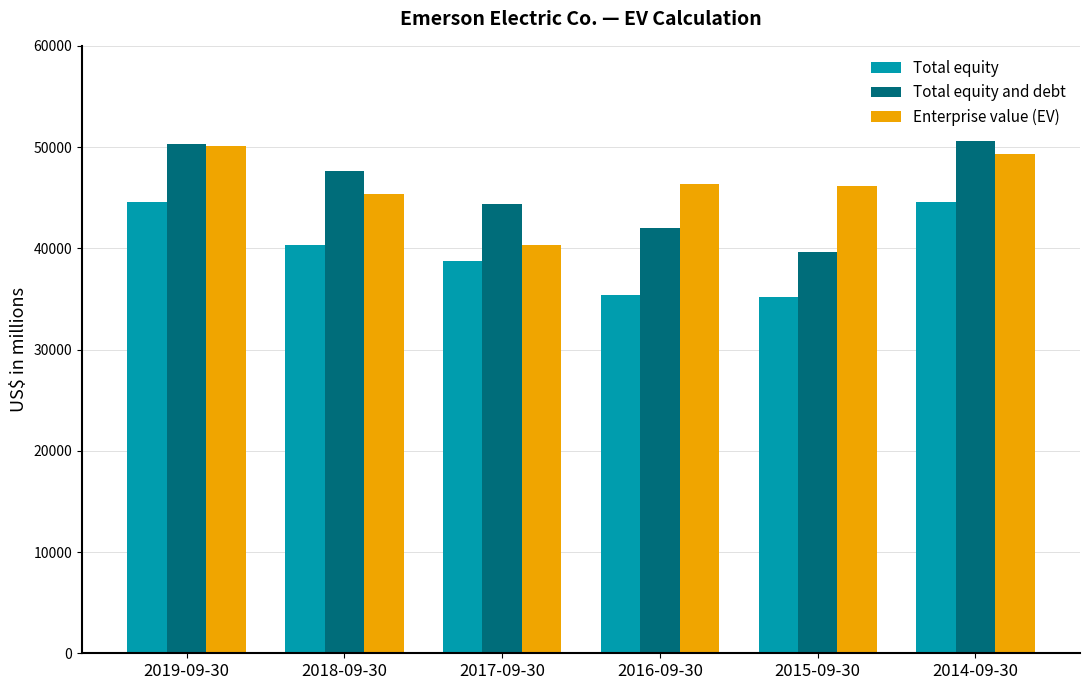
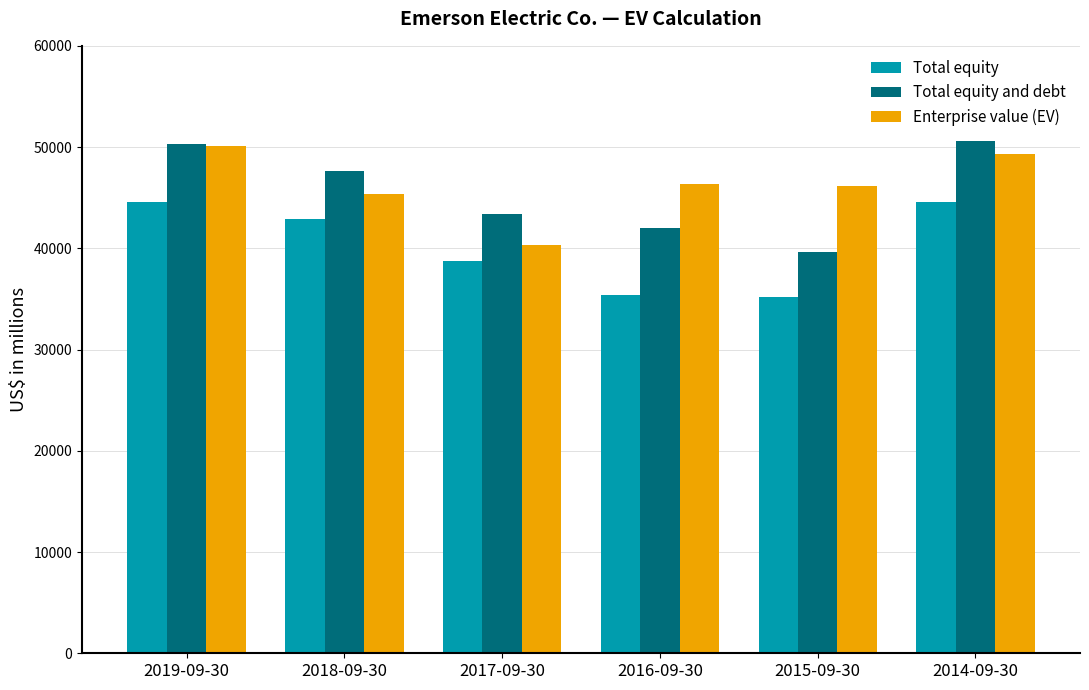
  {
    "Total equity": {
      "2019-09-30": 44600,
-     "2018-09-30": 40300,
+     "2018-09-30": 42900,
      "2017-09-30": 38700,
      "2016-09-30": 35400,
      "2015-09-30": 35100,
      "2014-09-30": 44500
    },
    "Total equity and debt": {
      "2019-09-30": 50300,
      "2018-09-30": 47700,
-     "2017-09-30": 44400,
+     "2017-09-30": 43400,
      "2016-09-30": 42000,
      "2015-09-30": 39600,
      "2014-09-30": 50600
    },
    "Enterprise value (EV)": {
      "2019-09-30": 50100,
      "2018-09-30": 45300,
      "2017-09-30": 40300,
      "2016-09-30": 46400,
      "2015-09-30": 46200,
      "2014-09-30": 49400
    }
  }
